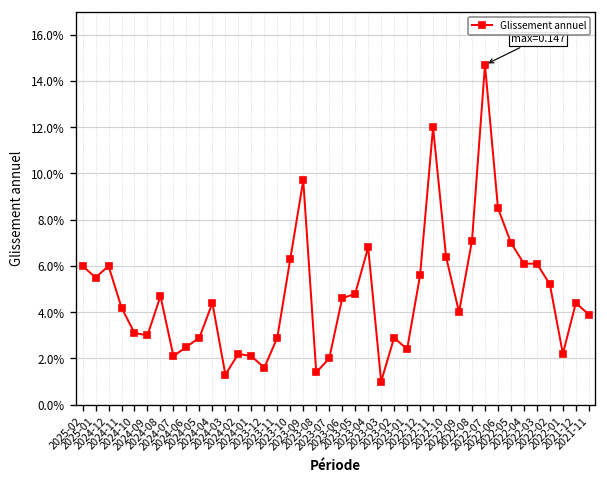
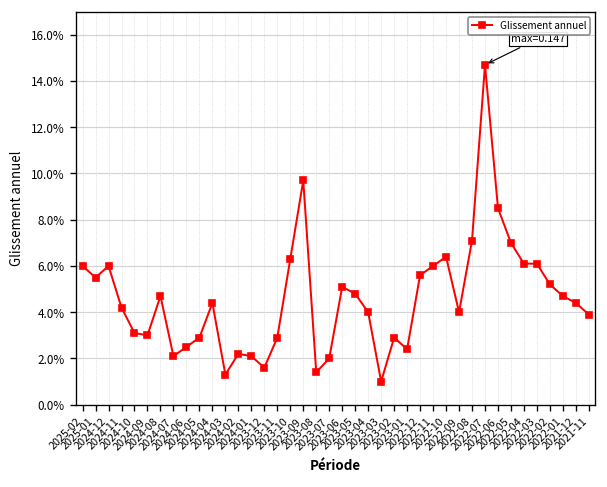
  {
    "2025-02": "6.0%",
    "2025-01": "5.5%",
    "2024-12": "6.0%",
    "2024-11": "4.2%",
    "2024-10": "3.1%",
    "2024-09": "3.0%",
    "2024-08": "4.7%",
    "2024-07": "2.1%",
    "2024-06": "2.5%",
    "2024-05": "2.9%",
    "2024-04": "4.4%",
    "2024-03": "1.3%",
    "2024-02": "2.2%",
    "2024-01": "2.1%",
    "2023-12": "1.6%",
    "2023-11": "2.9%",
    "2023-10": "6.3%",
    "2023-09": "9.7%",
    "2023-08": "1.4%",
    "2023-07": "2.0%",
-   "2023-06": "4.6%",
+   "2023-06": "5.1%",
    "2023-05": "4.8%",
-   "2023-04": "6.8%",
+   "2023-04": "4.0%",
    "2023-03": "1.0%",
    "2023-02": "2.9%",
    "2023-01": "2.4%",
    "2022-12": "5.6%",
-   "2022-11": "12.0%",
+   "2022-11": "6.0%",
    "2022-10": "6.4%",
    "2022-09": "4.0%",
    "2022-08": "7.1%",
    "2022-06": "8.5%",
    "2022-05": "7.0%",
    "2022-04": "6.1%",
    "2022-03": "6.1%",
    "2022-02": "5.2%",
-   "2022-01": "2.2%",
+   "2022-01": "4.7%",
    "2021-12": "4.4%",
    "2021-11": "3.9%"
  }
